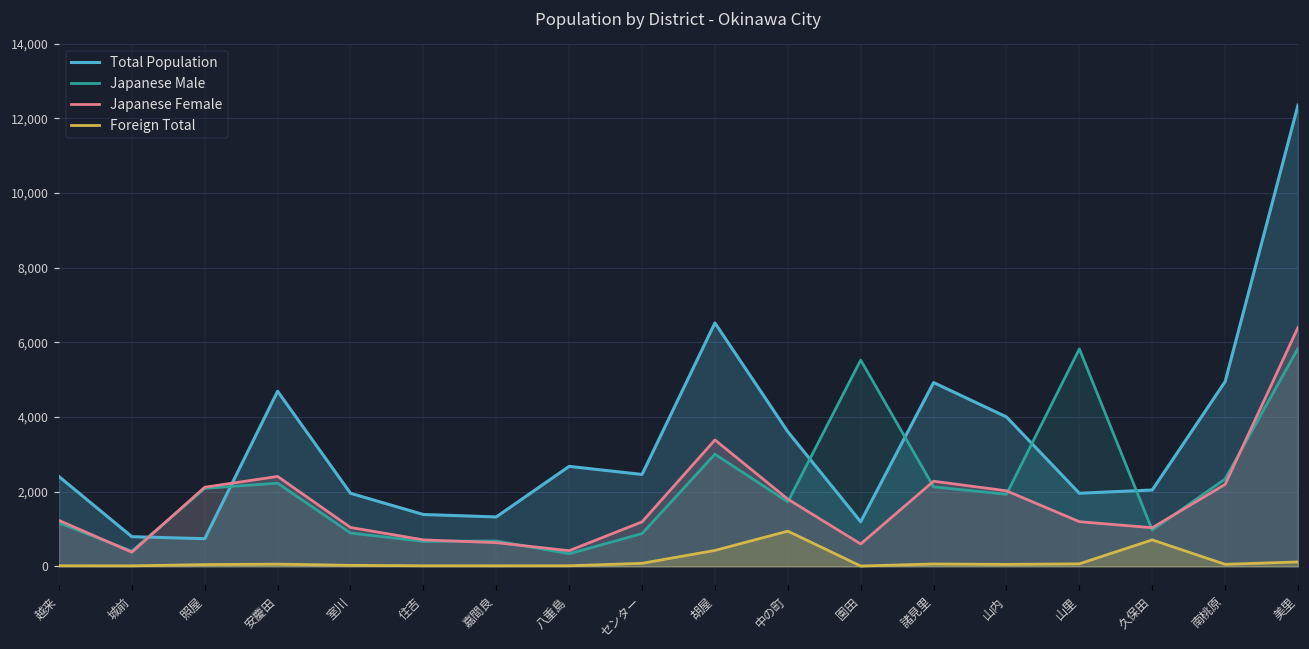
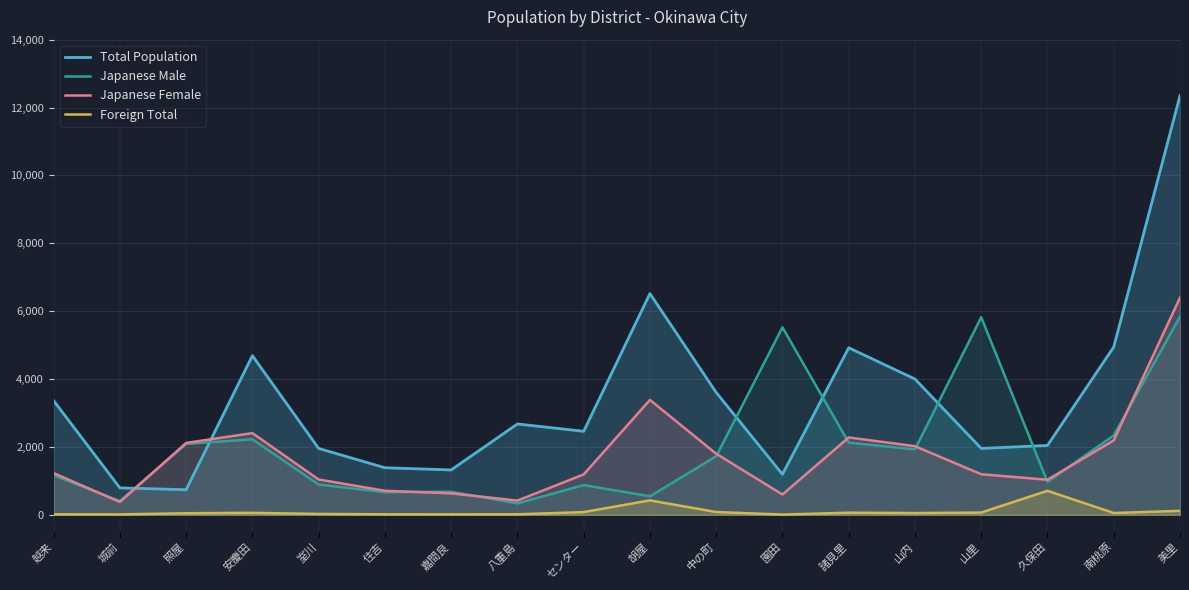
  {
    "Total Population": {
-     "越来": "2,400",
+     "越来": "3,400",
      "城前": "800",
      "照屋": "700",
      "安慶田": "4,700",
      "室川": "2,000",
      "住吉": "1,400",
      "嘉間良": "1,300",
      "八重島": "2,700",
      "センター": "2,500",
      "胡屋": "6,500",
      "中の町": "3,600",
      "園田": "1,200",
      "諸見里": "4,900",
      "山内": "4,000",
      "山里": "2,000",
      "久保田": "2,000",
      "南桃原": "4,900",
      "美里": "12,400"
    },
    "Japanese Male": {
      "安慶田": "2,200",
      "室川": "900",
      "八重島": "300",
      "センター": "900",
-     "胡屋": "3,000",
+     "胡屋": "500",
      "園田": "5,500",
      "諸見里": "2,100",
      "山内": "1,900",
      "山里": "5,800",
      "南桃原": "2,300",
      "美里": "5,800"
    },
    "Japanese Female": {
      "安慶田": "2,400",
      "室川": "1,000",
      "八重島": "400",
      "センター": "1,200",
      "胡屋": "3,400",
      "園田": "600",
      "諸見里": "2,300",
      "山内": "2,000",
      "山里": "1,200",
      "南桃原": "2,200",
      "美里": "6,400"
    },
    "Foreign Total": {
      "越来": "0",
      "城前": "0",
      "照屋": "0",
      "安慶田": "100",
      "室川": "0",
      "住吉": "0",
      "嘉間良": "0",
      "八重島": "0",
      "センター": "100",
      "胡屋": "400",
-     "中の町": "900",
+     "中の町": "100",
      "園田": "0",
      "諸見里": "100",
      "山内": "100",
      "山里": "100",
      "久保田": "700",
      "南桃原": "100",
      "美里": "100"
    }
  }
